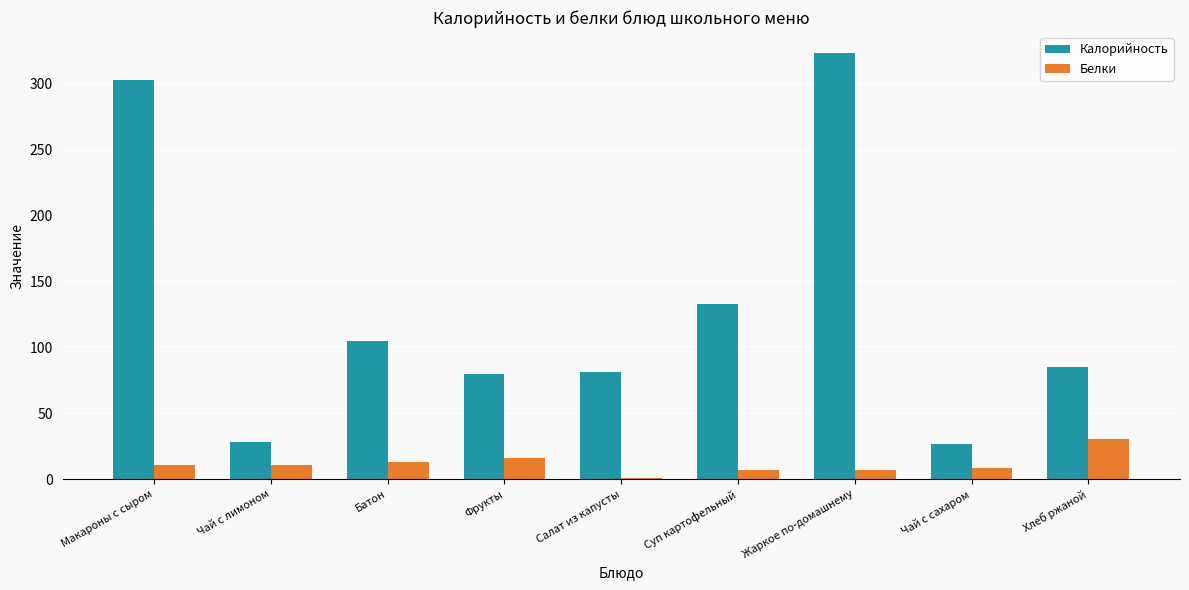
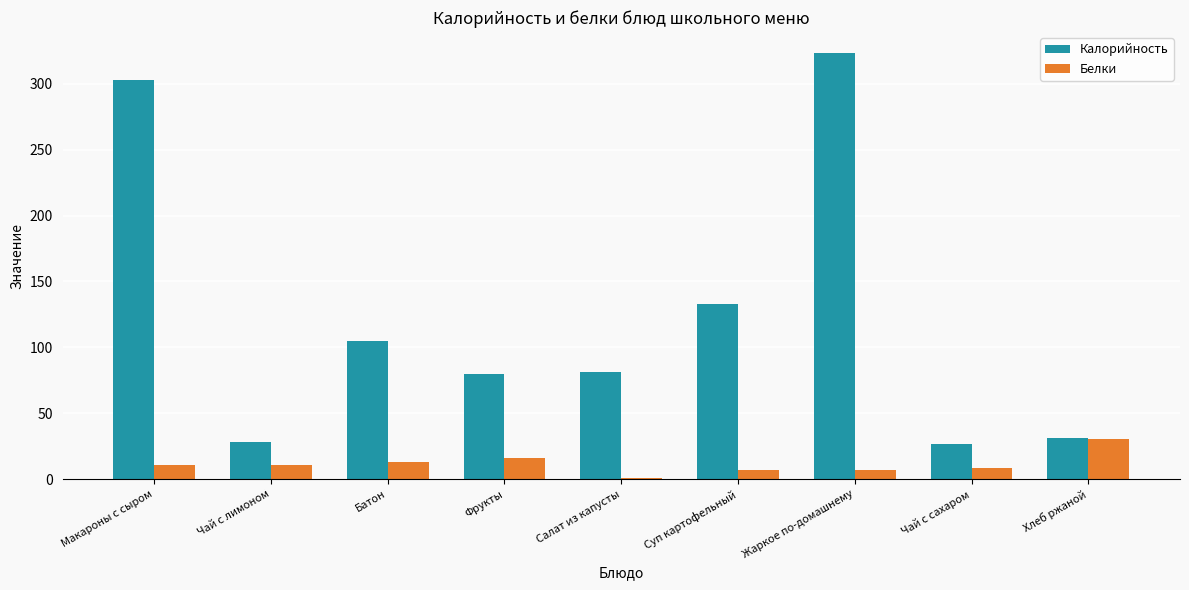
  {
    "Калорийность": {
      "Макароны с сыром": 303,
      "Чай с лимоном": 28,
      "Батон": 105,
      "Фрукты": 80,
      "Салат из капусты": 82,
      "Суп картофельный": 133,
      "Жаркое по-домашнему": 323,
      "Чай с сахаром": 27,
-     "Хлеб ржаной": 85
+     "Хлеб ржаной": 32
    },
    "Белки": {
      "Макароны с сыром": 11,
      "Чай с лимоном": 11,
      "Батон": 13,
      "Фрукты": 16,
      "Суп картофельный": 7,
      "Жаркое по-домашнему": 7,
      "Чай с сахаром": 8,
      "Хлеб ржаной": 31
    }
  }
